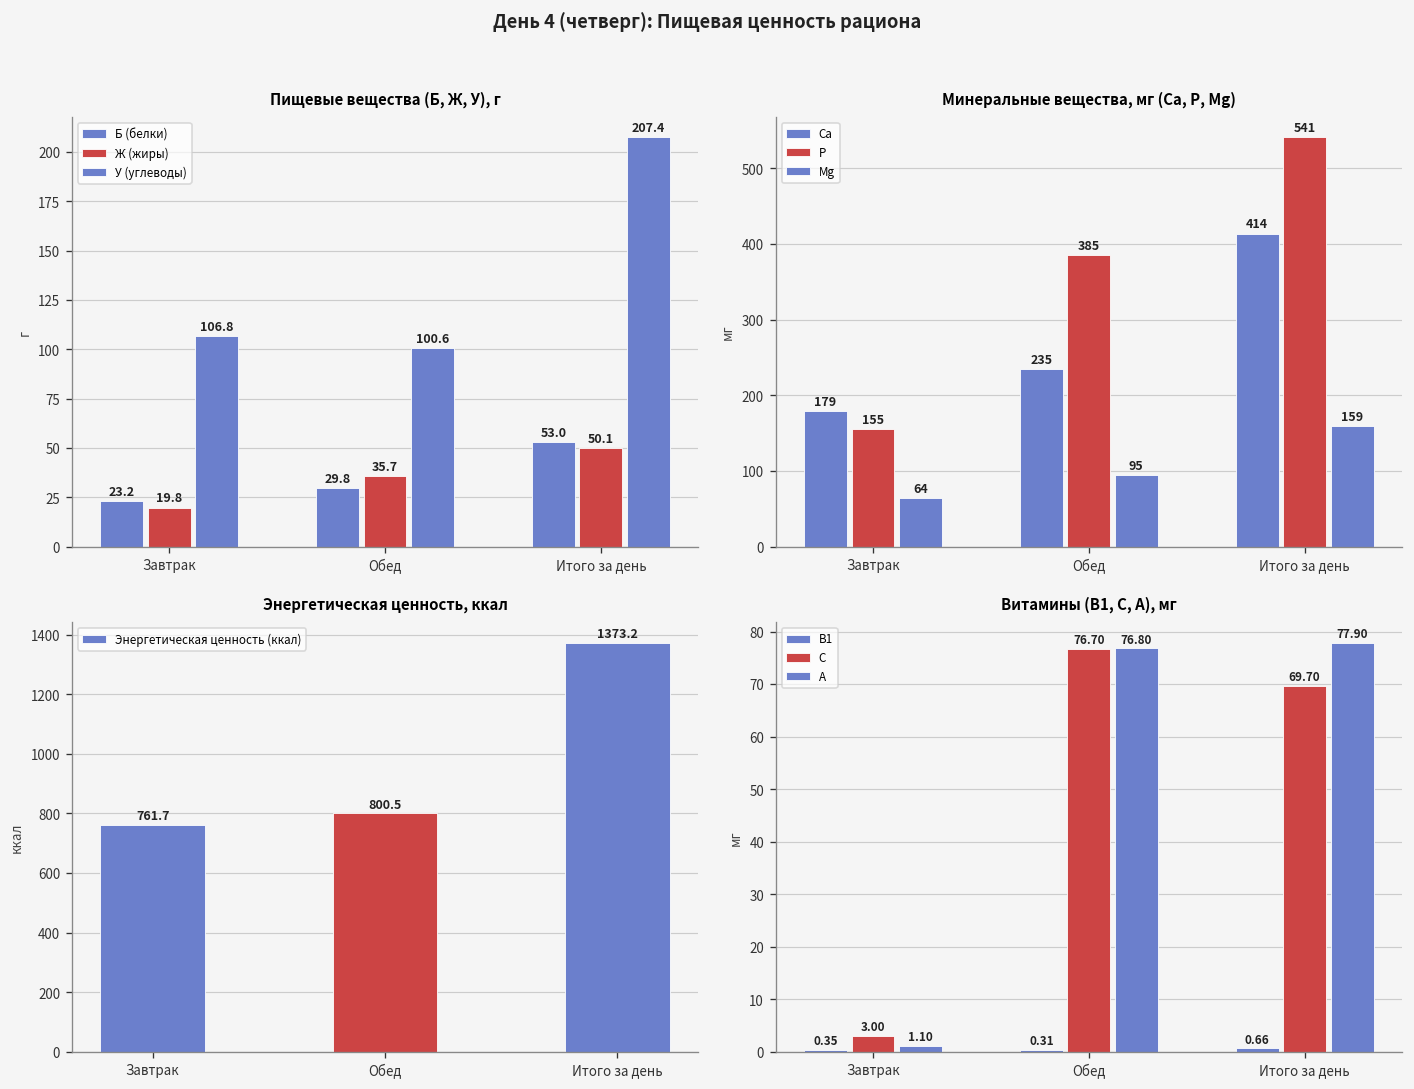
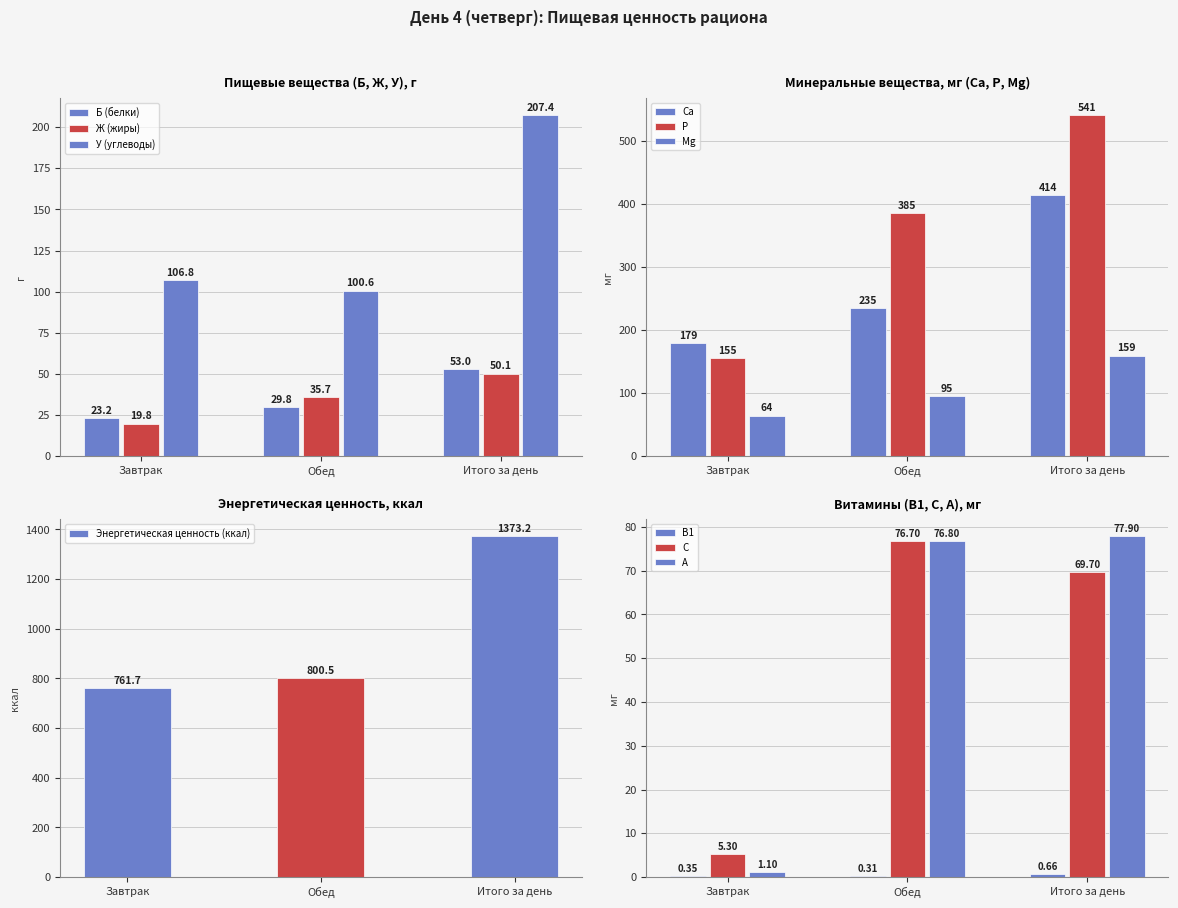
  {
    "Пищевые вещества (Б, Ж, У), г": {
      "Ж (жиры)": {
        "Завтрак": 19.8,
        "Обед": 35.7,
        "Итого за день": 50.1
      }
    },
    "Минеральные вещества, мг (Ca, P, Mg)": {
      "P": {
        "Завтрак": 155,
        "Обед": 385,
        "Итого за день": 541
      }
    },
    "Энергетическая ценность, ккал": {
      "Завтрак": 761.7,
      "Обед": 800.5,
      "Итого за день": 1373.2
    },
    "Витамины (В1, С, А), мг": {
      "С": {
-       "Завтрак": 3.00,
+       "Завтрак": 5.30,
        "Обед": 76.70,
        "Итого за день": 69.70
      }
    }
  }
